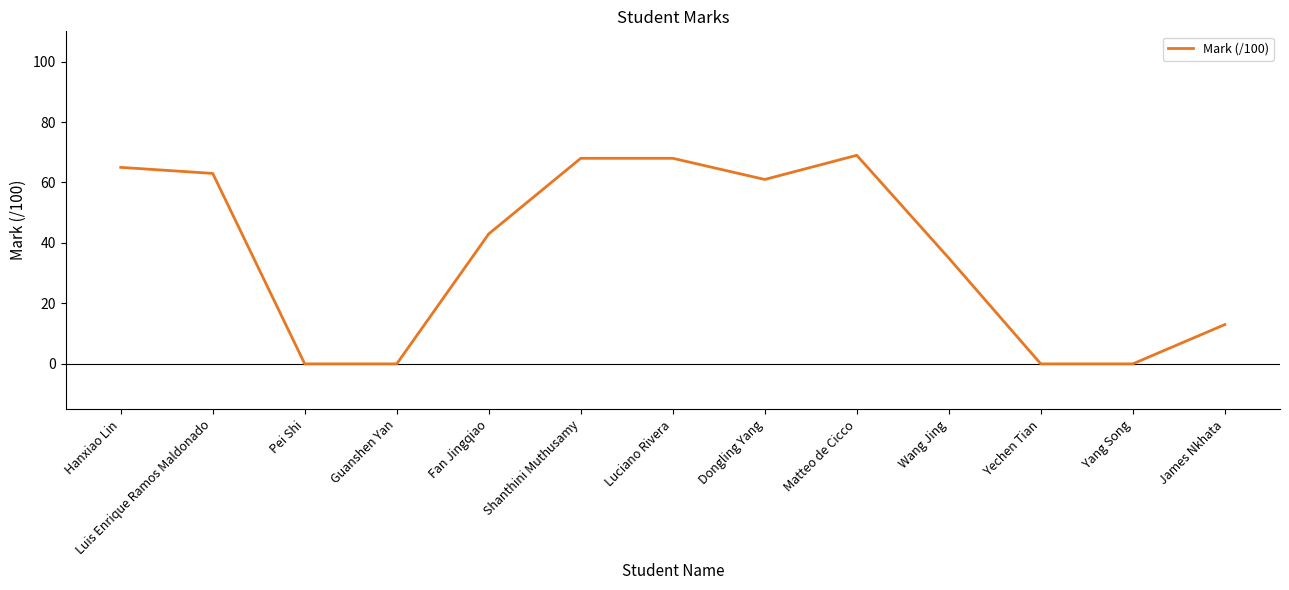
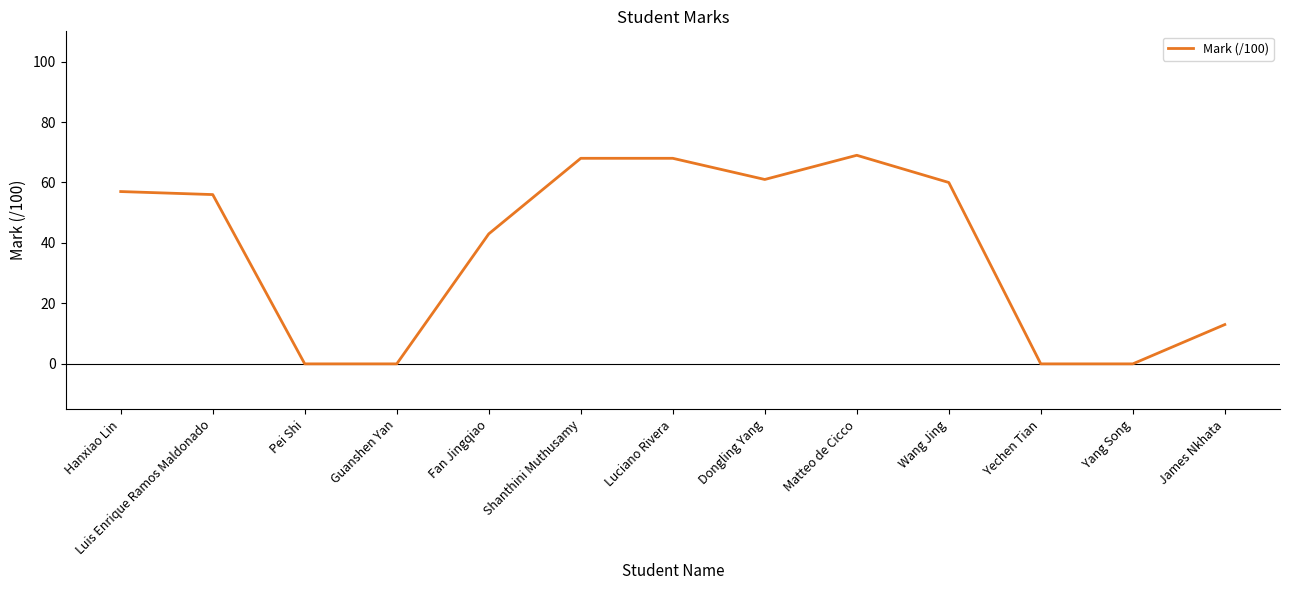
  {
-   "Hanxiao Lin": 65,
-   "Luis Enrique Ramos Maldonado": 63,
+   "Hanxiao Lin": 57,
+   "Luis Enrique Ramos Maldonado": 56,
    "Pei Shi": 0,
    "Guanshen Yan": 0,
    "Fan Jingqiao": 43,
    "Shanthini Muthusamy": 68,
    "Luciano Rivera": 68,
    "Dongling Yang": 61,
    "Matteo de Cicco": 69,
-   "Wang Jing": 35,
+   "Wang Jing": 60,
    "Yechen Tian": 0,
    "Yang Song": 0,
    "James Nkhata": 13
  }
